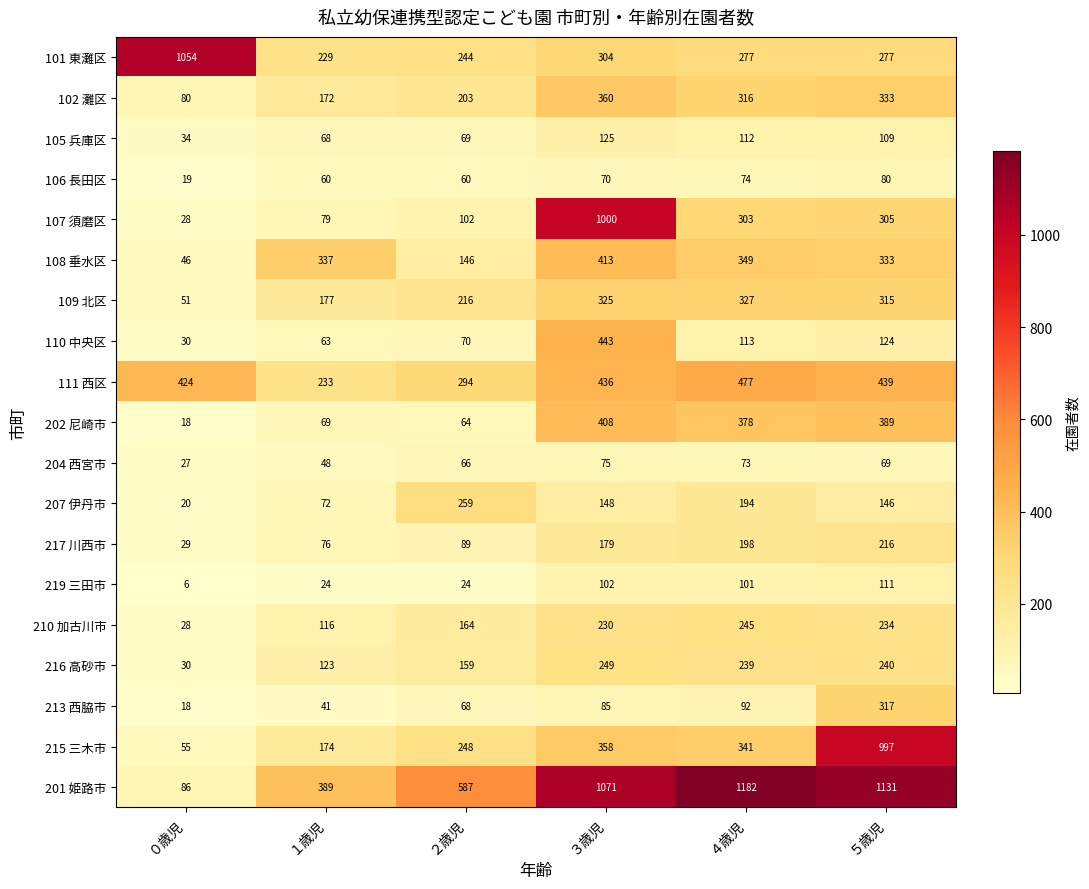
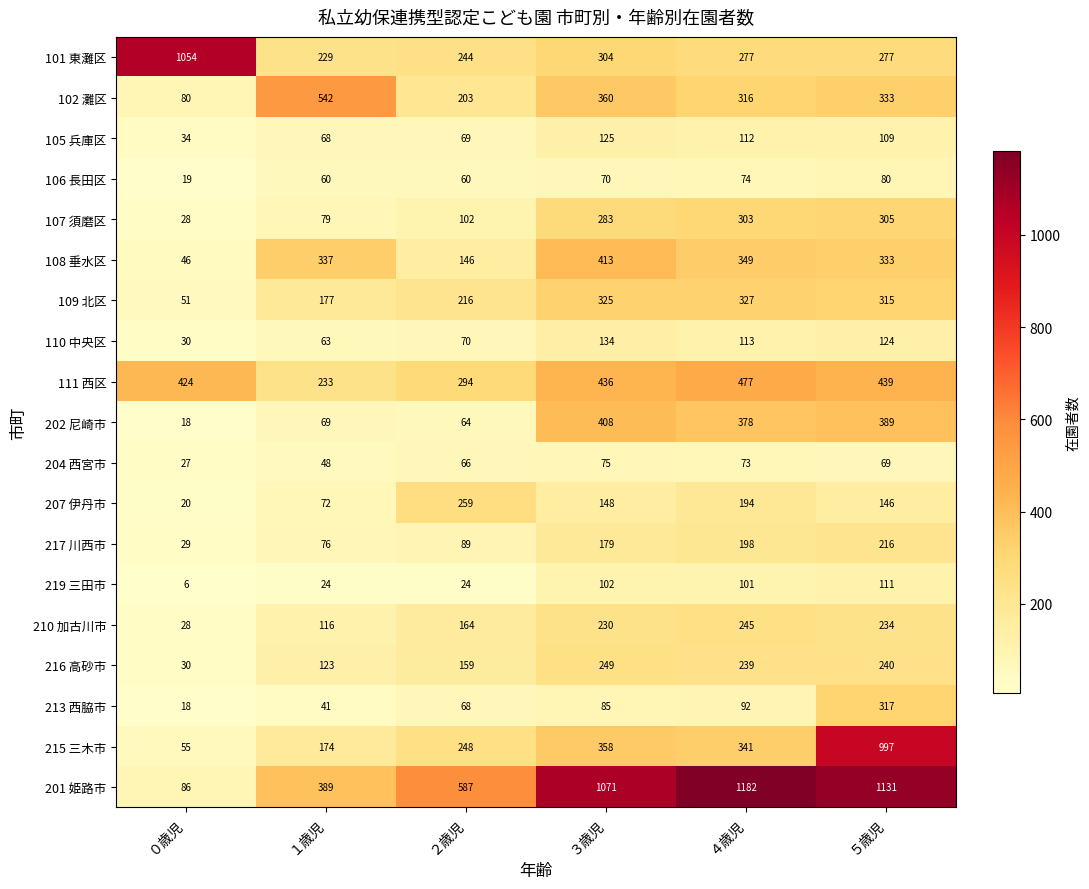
  {
    "101 東灘区": {
      "０歳児": 1054,
      "１歳児": 229,
      "２歳児": 244,
      "３歳児": 304,
      "４歳児": 277,
      "５歳児": 277
    },
    "102 灘区": {
      "０歳児": 80,
-     "１歳児": 172,
+     "１歳児": 542,
      "２歳児": 203,
      "３歳児": 360,
      "４歳児": 316,
      "５歳児": 333
    },
    "105 兵庫区": {
      "０歳児": 34,
      "１歳児": 68,
      "２歳児": 69,
      "３歳児": 125,
      "４歳児": 112,
      "５歳児": 109
    },
    "106 長田区": {
      "０歳児": 19,
      "１歳児": 60,
      "２歳児": 60,
      "３歳児": 70,
      "４歳児": 74,
      "５歳児": 80
    },
    "107 須磨区": {
      "０歳児": 28,
      "１歳児": 79,
      "２歳児": 102,
-     "３歳児": 1000,
+     "３歳児": 283,
      "４歳児": 303,
      "５歳児": 305
    },
    "108 垂水区": {
      "０歳児": 46,
      "１歳児": 337,
      "２歳児": 146,
      "３歳児": 413,
      "４歳児": 349,
      "５歳児": 333
    },
    "109 北区": {
      "０歳児": 51,
      "１歳児": 177,
      "２歳児": 216,
      "３歳児": 325,
      "４歳児": 327,
      "５歳児": 315
    },
    "110 中央区": {
      "０歳児": 30,
      "１歳児": 63,
      "２歳児": 70,
-     "３歳児": 443,
+     "３歳児": 134,
      "４歳児": 113,
      "５歳児": 124
    },
    "111 西区": {
      "０歳児": 424,
      "１歳児": 233,
      "２歳児": 294,
      "３歳児": 436,
      "４歳児": 477,
      "５歳児": 439
    },
    "202 尼崎市": {
      "０歳児": 18,
      "１歳児": 69,
      "２歳児": 64,
      "３歳児": 408,
      "４歳児": 378,
      "５歳児": 389
    },
    "204 西宮市": {
      "０歳児": 27,
      "１歳児": 48,
      "２歳児": 66,
      "３歳児": 75,
      "４歳児": 73,
      "５歳児": 69
    },
    "207 伊丹市": {
      "０歳児": 20,
      "１歳児": 72,
      "２歳児": 259,
      "３歳児": 148,
      "４歳児": 194,
      "５歳児": 146
    },
    "217 川西市": {
      "０歳児": 29,
      "１歳児": 76,
      "２歳児": 89,
      "３歳児": 179,
      "４歳児": 198,
      "５歳児": 216
    },
    "219 三田市": {
      "０歳児": 6,
      "１歳児": 24,
      "２歳児": 24,
      "３歳児": 102,
      "４歳児": 101,
      "５歳児": 111
    },
    "210 加古川市": {
      "０歳児": 28,
      "１歳児": 116,
      "２歳児": 164,
      "３歳児": 230,
      "４歳児": 245,
      "５歳児": 234
    },
    "216 高砂市": {
      "０歳児": 30,
      "１歳児": 123,
      "２歳児": 159,
      "３歳児": 249,
      "４歳児": 239,
      "５歳児": 240
    },
    "213 西脇市": {
      "０歳児": 18,
      "１歳児": 41,
      "２歳児": 68,
      "３歳児": 85,
      "４歳児": 92,
      "５歳児": 317
    },
    "215 三木市": {
      "０歳児": 55,
      "１歳児": 174,
      "２歳児": 248,
      "３歳児": 358,
      "４歳児": 341,
      "５歳児": 997
    },
    "201 姫路市": {
      "０歳児": 86,
      "１歳児": 389,
      "２歳児": 587,
      "３歳児": 1071,
      "４歳児": 1182,
      "５歳児": 1131
    }
  }
